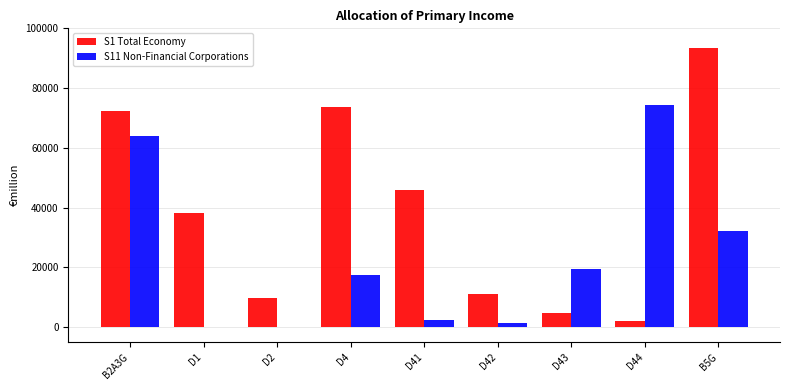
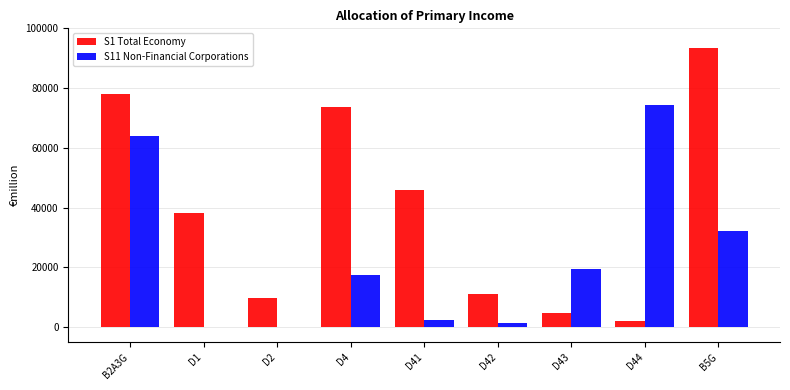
  {
    "S1 Total Economy": {
-     "B2A3G": 72000,
+     "B2A3G": 78000,
      "D1": 38000,
      "D2": 10000,
      "D4": 74000,
      "D41": 46000,
      "D42": 11000,
      "D43": 5000,
      "D44": 2000,
      "B5G": 93000
    },
    "S11 Non-Financial Corporations": {
      "B2A3G": 64000,
      "D1": 0,
      "D2": 0,
      "D4": 17000,
      "D41": 2000,
      "D42": 1000,
      "D43": 19000,
      "D44": 74000,
      "B5G": 32000
    }
  }
